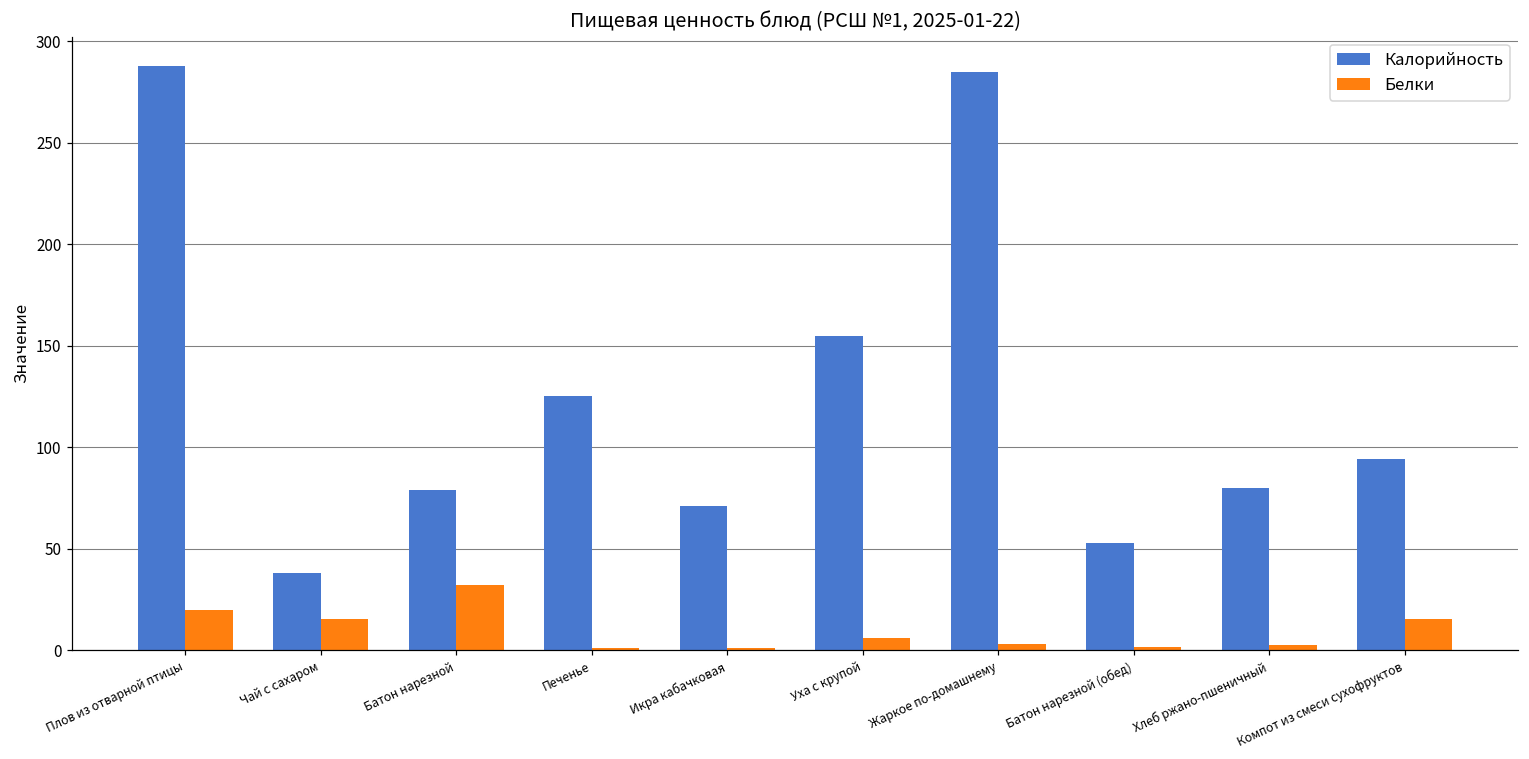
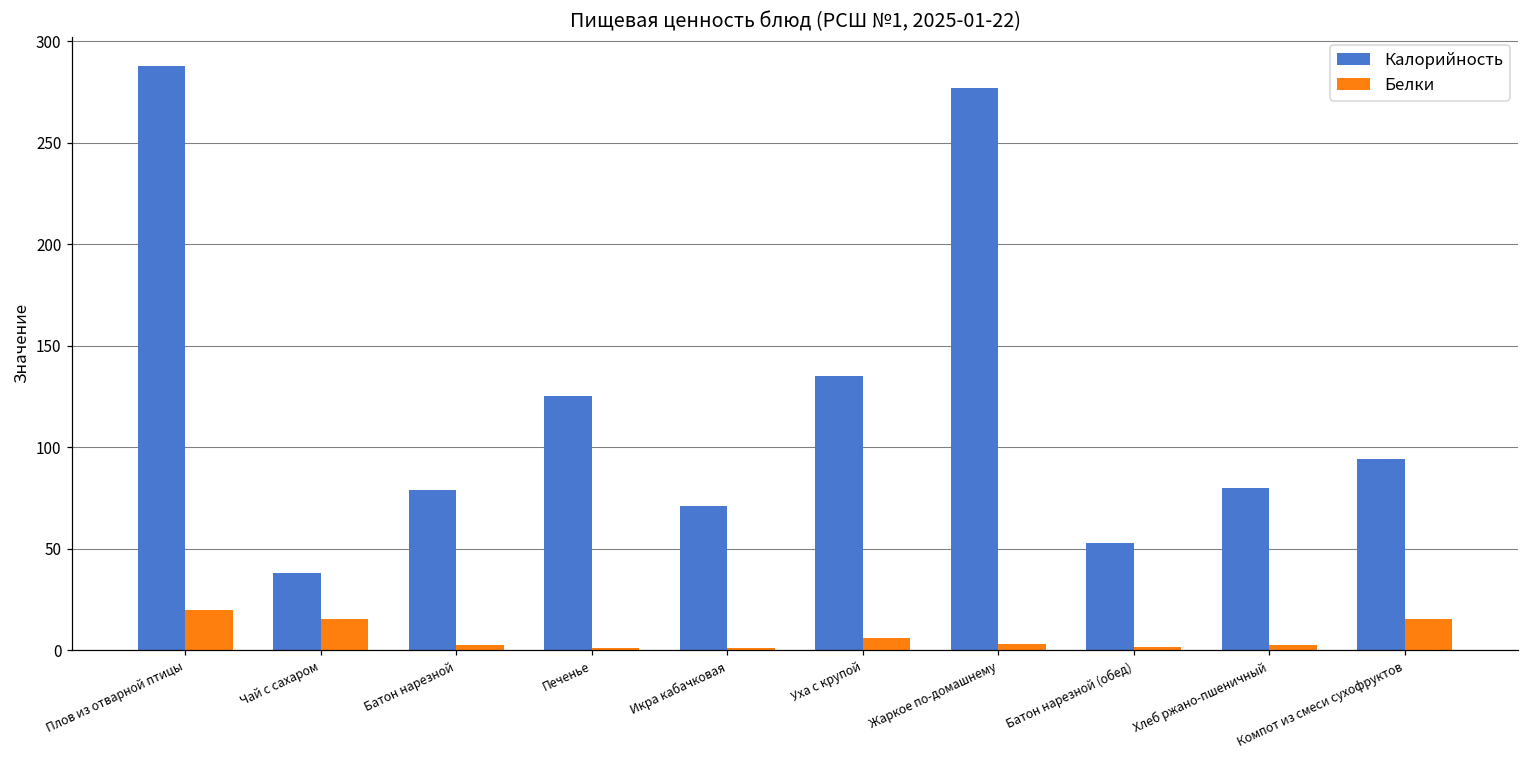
  {
    "Калорийность": {
      "Плов из отварной птицы": 288,
      "Чай с сахаром": 38,
      "Батон нарезной": 79,
      "Печенье": 125,
      "Икра кабачковая": 71,
-     "Уха с крупой": 155,
-     "Жаркое по-домашнему": 285,
+     "Уха с крупой": 135,
+     "Жаркое по-домашнему": 277,
      "Батон нарезной (обед)": 53,
      "Хлеб ржано-пшеничный": 80,
      "Компот из смеси сухофруктов": 94
    },
    "Белки": {
      "Плов из отварной птицы": 20,
      "Чай с сахаром": 15,
-     "Батон нарезной": 32,
+     "Батон нарезной": 2,
      "Уха с крупой": 6,
      "Жаркое по-домашнему": 3,
      "Батон нарезной (обед)": 2,
      "Хлеб ржано-пшеничный": 3,
      "Компот из смеси сухофруктов": 15
    }
  }
